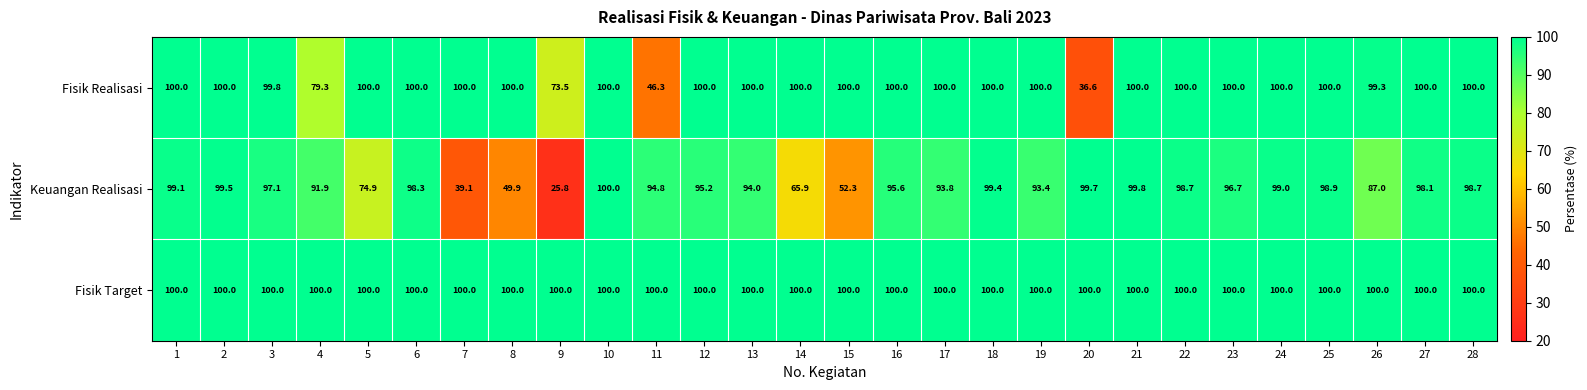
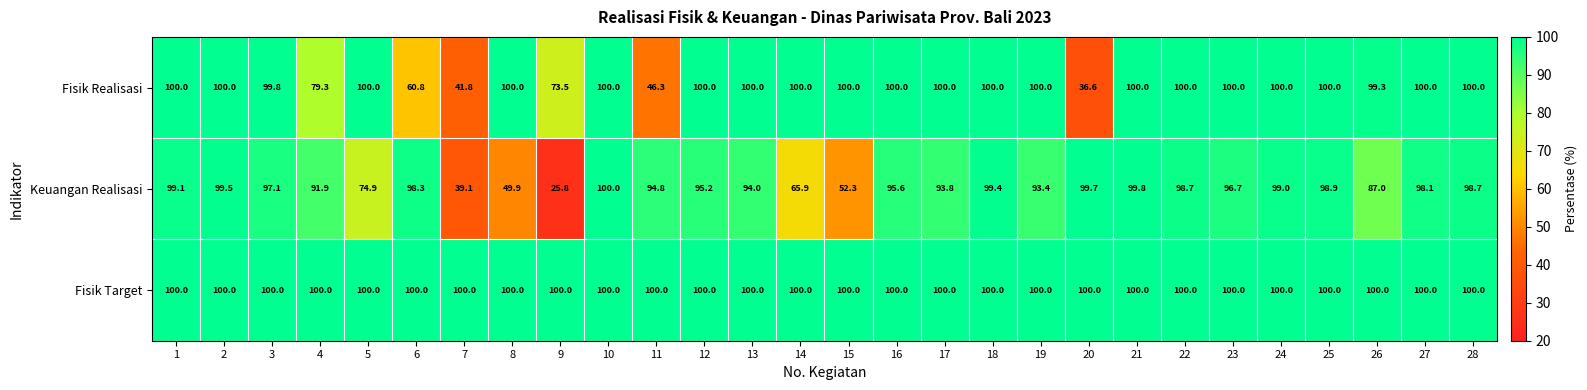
  {
    "Fisik Realisasi": {
      "1": 100.0,
      "2": 100.0,
      "3": 99.8,
      "4": 79.3,
      "5": 100.0,
-     "6": 100.0,
-     "7": 100.0,
+     "6": 60.8,
+     "7": 41.8,
      "8": 100.0,
      "9": 73.5,
      "10": 100.0,
      "11": 46.3,
      "12": 100.0,
      "13": 100.0,
      "14": 100.0,
      "15": 100.0,
      "16": 100.0,
      "17": 100.0,
      "18": 100.0,
      "19": 100.0,
      "20": 36.6,
      "21": 100.0,
      "22": 100.0,
      "23": 100.0,
      "24": 100.0,
      "25": 100.0,
      "26": 99.3,
      "27": 100.0,
      "28": 100.0
    },
    "Keuangan Realisasi": {
      "1": 99.1,
      "2": 99.5,
      "3": 97.1,
      "4": 91.9,
      "5": 74.9,
      "6": 98.3,
      "7": 39.1,
      "8": 49.9,
      "9": 25.8,
      "10": 100.0,
      "11": 94.8,
      "12": 95.2,
      "13": 94.0,
      "14": 65.9,
      "15": 52.3,
      "16": 95.6,
      "17": 93.8,
      "18": 99.4,
      "19": 93.4,
      "20": 99.7,
      "21": 99.8,
      "22": 98.7,
      "23": 96.7,
      "24": 99.0,
      "25": 98.9,
      "26": 87.0,
      "27": 98.1,
      "28": 98.7
    },
    "Fisik Target": {
      "1": 100.0,
      "2": 100.0,
      "3": 100.0,
      "4": 100.0,
      "5": 100.0,
      "6": 100.0,
      "7": 100.0,
      "8": 100.0,
      "9": 100.0,
      "10": 100.0,
      "11": 100.0,
      "12": 100.0,
      "13": 100.0,
      "14": 100.0,
      "15": 100.0,
      "16": 100.0,
      "17": 100.0,
      "18": 100.0,
      "19": 100.0,
      "20": 100.0,
      "21": 100.0,
      "22": 100.0,
      "23": 100.0,
      "24": 100.0,
      "25": 100.0,
      "26": 100.0,
      "27": 100.0,
      "28": 100.0
    }
  }
